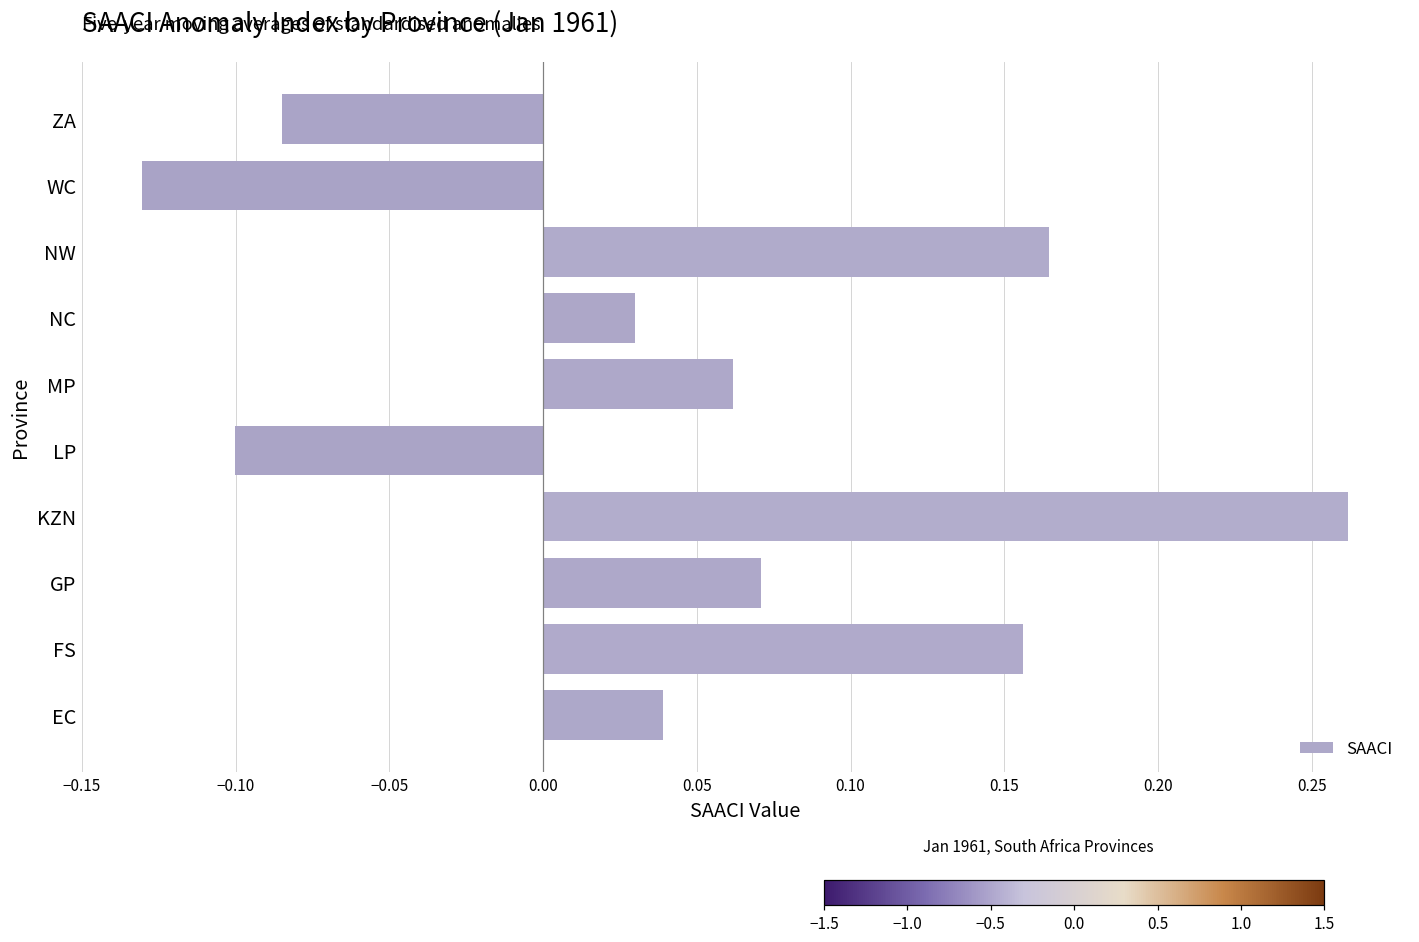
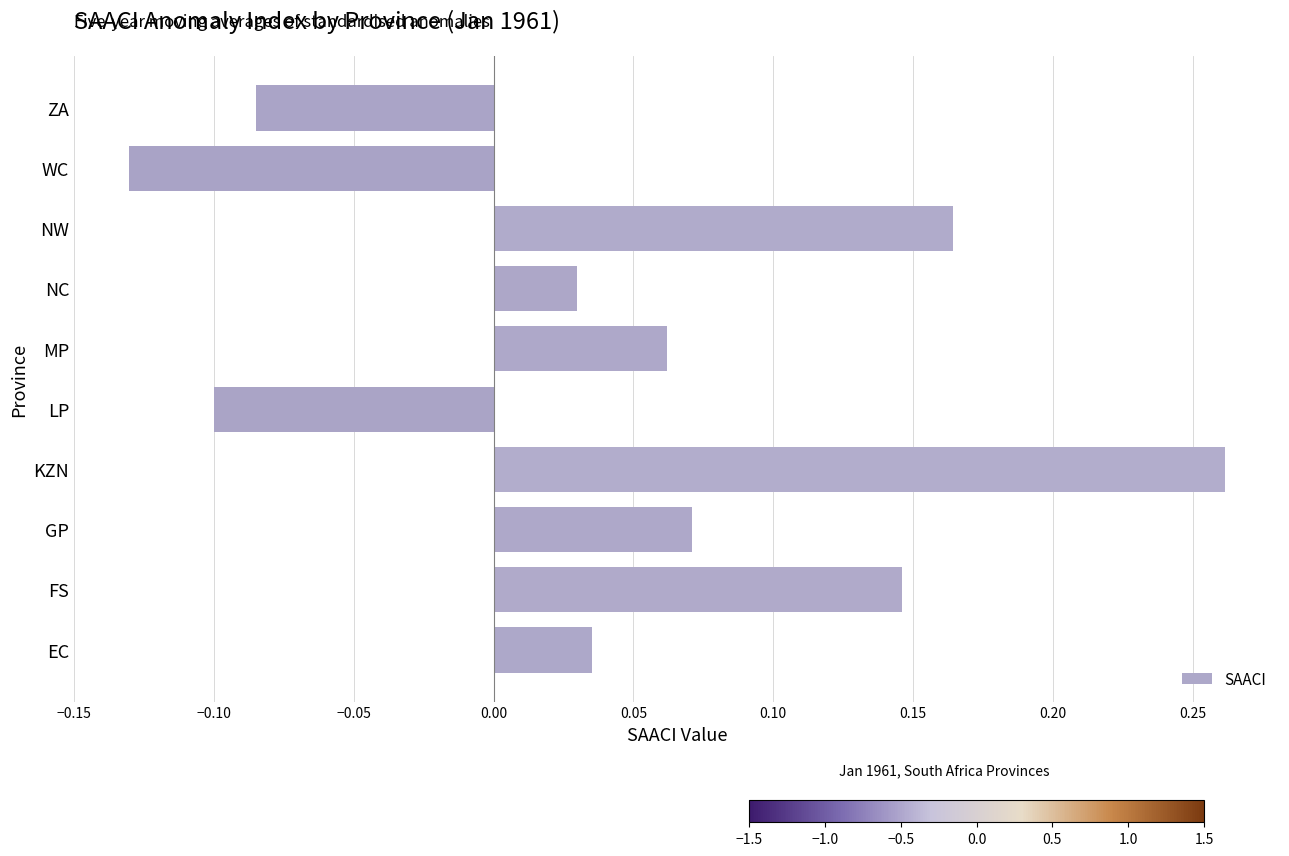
  {
    "ZA": -0.085,
    "WC": -0.130,
    "NW": 0.164,
    "NC": 0.030,
    "MP": 0.062,
    "LP": -0.100,
    "KZN": 0.262,
    "GP": 0.071,
-   "FS": 0.156,
-   "EC": 0.039
+   "FS": 0.146,
+   "EC": 0.035
  }
